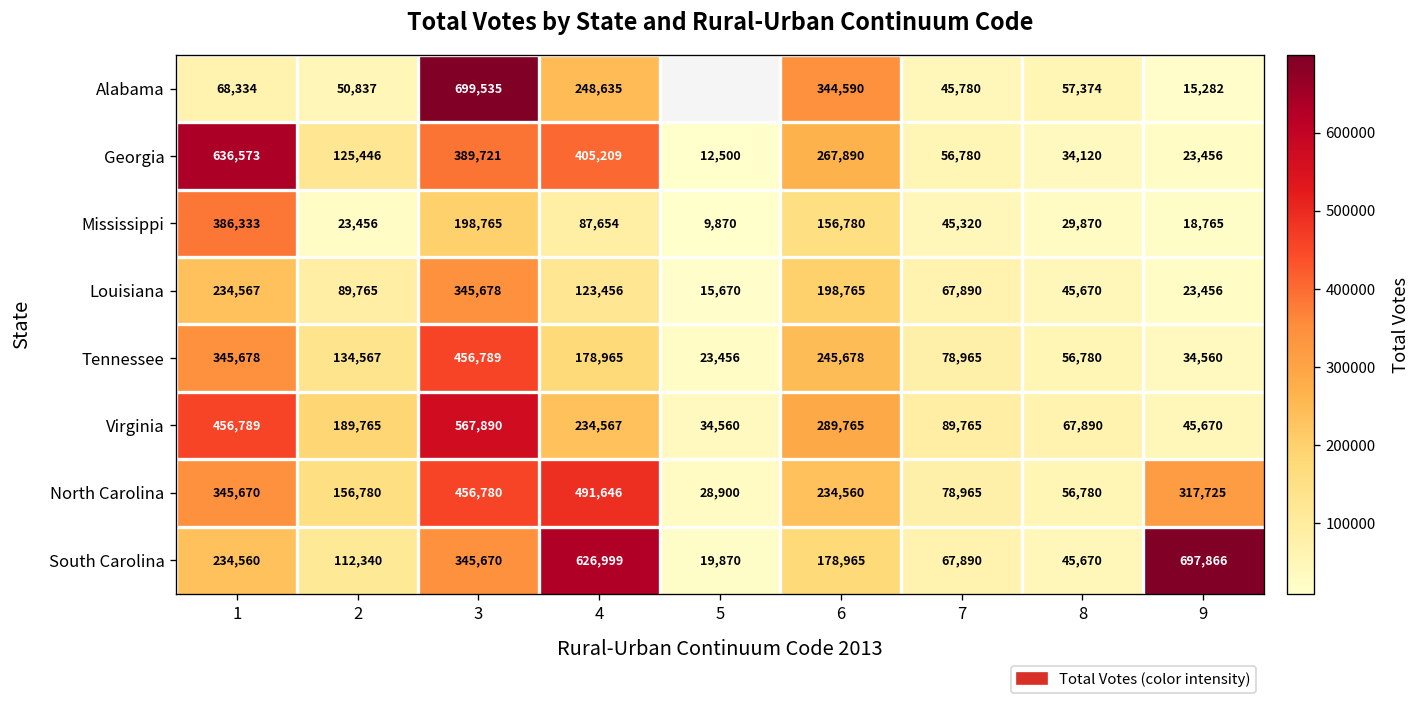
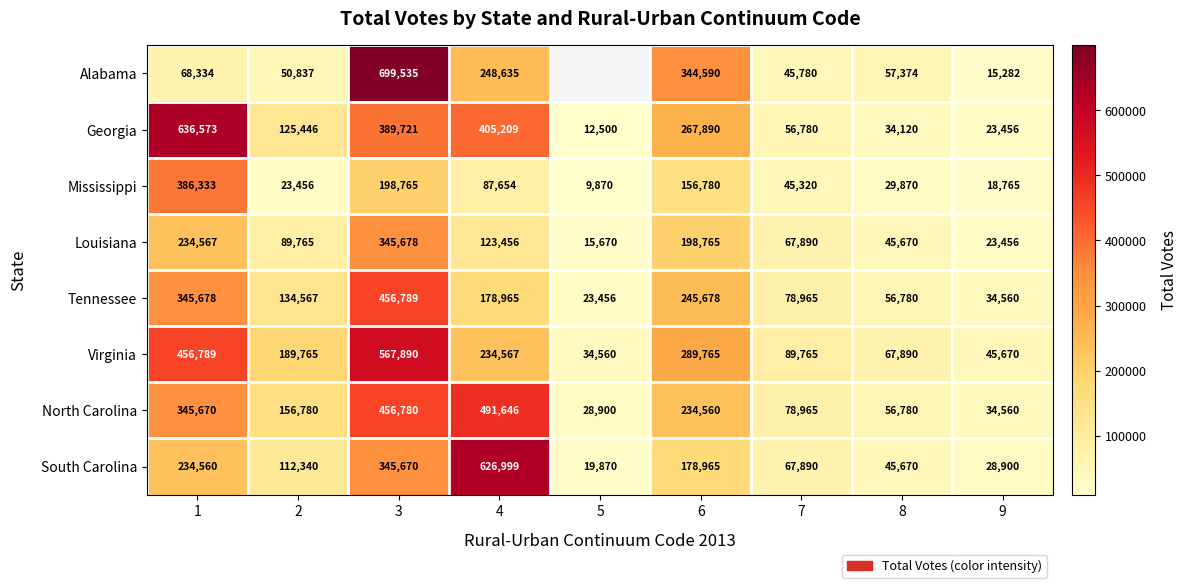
  {
    "Alabama": {
      "1": "68,334",
      "2": "50,837",
      "3": "699,535",
      "4": "248,635",
      "6": "344,590",
      "7": "45,780",
      "8": "57,374",
      "9": "15,282"
    },
    "Georgia": {
      "1": "636,573",
      "2": "125,446",
      "3": "389,721",
      "4": "405,209",
      "5": "12,500",
      "6": "267,890",
      "7": "56,780",
      "8": "34,120",
      "9": "23,456"
    },
    "Mississippi": {
      "1": "386,333",
      "2": "23,456",
      "3": "198,765",
      "4": "87,654",
      "5": "9,870",
      "6": "156,780",
      "7": "45,320",
      "8": "29,870",
      "9": "18,765"
    },
    "Louisiana": {
      "1": "234,567",
      "2": "89,765",
      "3": "345,678",
      "4": "123,456",
      "5": "15,670",
      "6": "198,765",
      "7": "67,890",
      "8": "45,670",
      "9": "23,456"
    },
    "Tennessee": {
      "1": "345,678",
      "2": "134,567",
      "3": "456,789",
      "4": "178,965",
      "5": "23,456",
      "6": "245,678",
      "7": "78,965",
      "8": "56,780",
      "9": "34,560"
    },
    "Virginia": {
      "1": "456,789",
      "2": "189,765",
      "3": "567,890",
      "4": "234,567",
      "5": "34,560",
      "6": "289,765",
      "7": "89,765",
      "8": "67,890",
      "9": "45,670"
    },
    "North Carolina": {
      "1": "345,670",
      "2": "156,780",
      "3": "456,780",
      "4": "491,646",
      "5": "28,900",
      "6": "234,560",
      "7": "78,965",
      "8": "56,780",
-     "9": "317,725"
+     "9": "34,560"
    },
    "South Carolina": {
      "1": "234,560",
      "2": "112,340",
      "3": "345,670",
      "4": "626,999",
      "5": "19,870",
      "6": "178,965",
      "7": "67,890",
      "8": "45,670",
-     "9": "697,866"
+     "9": "28,900"
    }
  }
